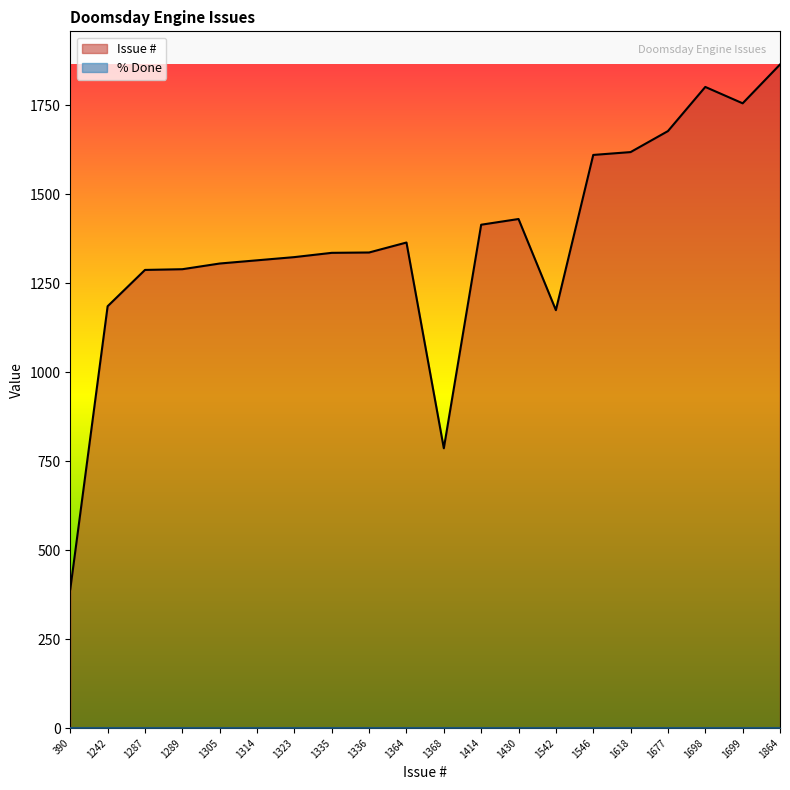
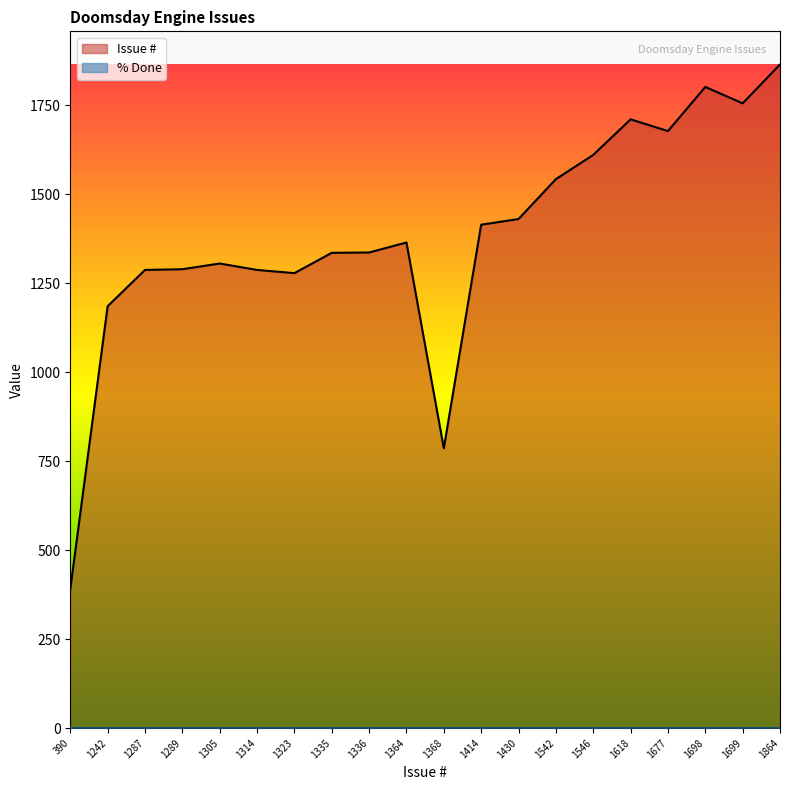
  {
    "Issue #": {
      "390": 390,
      "1242": 1190,
      "1287": 1290,
      "1289": 1290,
      "1305": 1310,
-     "1314": 1310,
-     "1323": 1320,
+     "1314": 1290,
+     "1323": 1280,
      "1335": 1340,
      "1336": 1340,
      "1364": 1360,
      "1368": 790,
      "1414": 1410,
      "1430": 1430,
-     "1542": 1170,
+     "1542": 1540,
      "1546": 1610,
-     "1618": 1620,
+     "1618": 1710,
      "1677": 1680,
      "1698": 1800,
      "1699": 1760,
      "1864": 1860
    },
    "% Done": {
      "390": 0,
      "1242": 0,
      "1287": 0,
      "1289": 0,
      "1305": 0,
      "1314": 0,
      "1323": 0,
      "1335": 0,
      "1336": 0,
      "1364": 0,
      "1368": 0,
      "1414": 0,
      "1430": 0,
      "1542": 0,
      "1546": 0,
      "1618": 0,
      "1677": 0,
      "1698": 0,
      "1699": 0,
      "1864": 0
    }
  }
